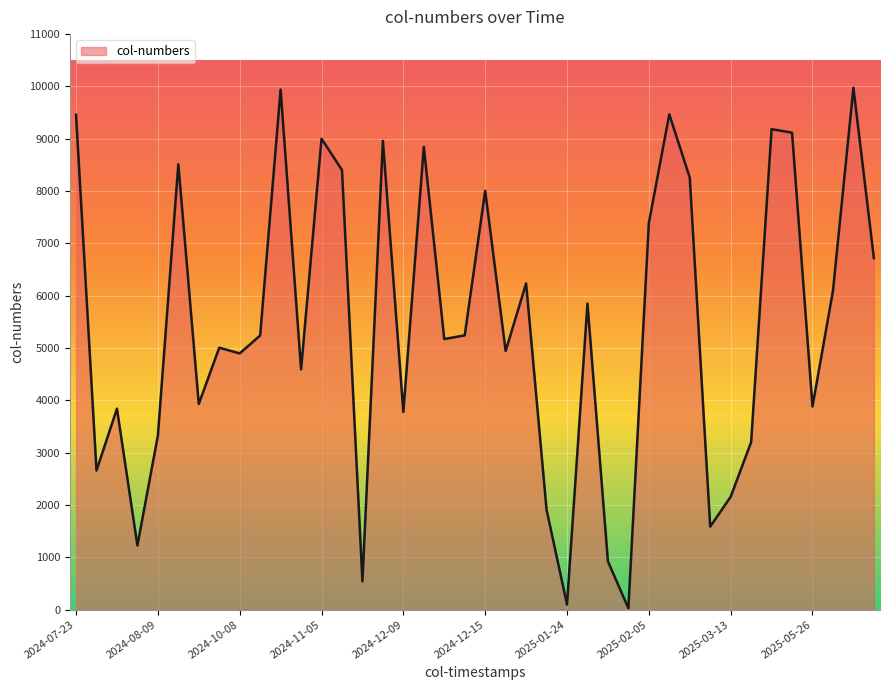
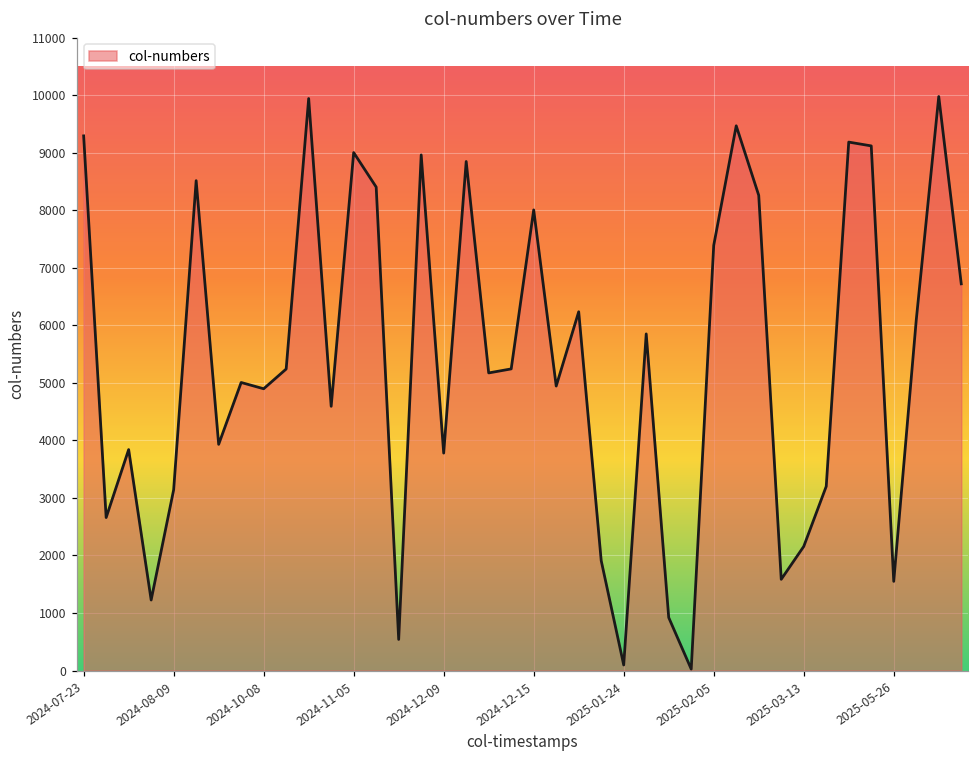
  {
-   "2024-07-23": 9500,
-   "2024-08-09": 3300,
+   "2024-07-23": 9300,
+   "2024-08-09": 3100,
    "2024-10-08": 4900,
    "2024-12-09": 3800,
    "2024-12-15": 8000,
    "2025-01-24": 100,
    "2025-02-05": 7400,
    "2025-03-13": 2200,
-   "2025-05-26": 3900
+   "2025-05-26": 1600
  }
